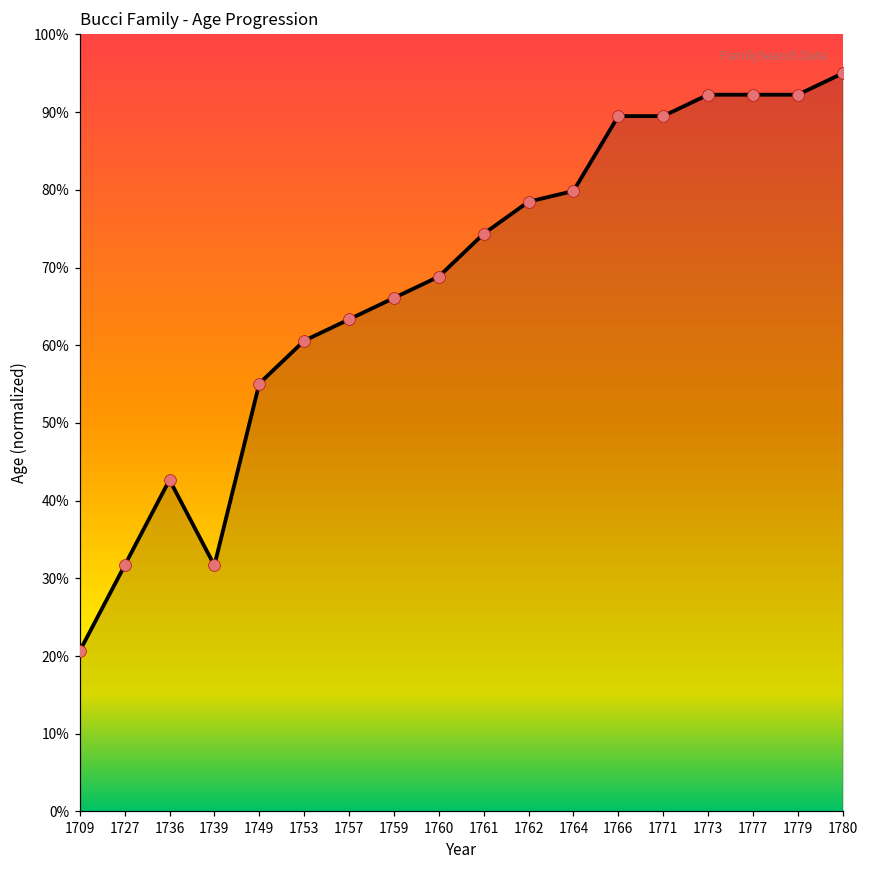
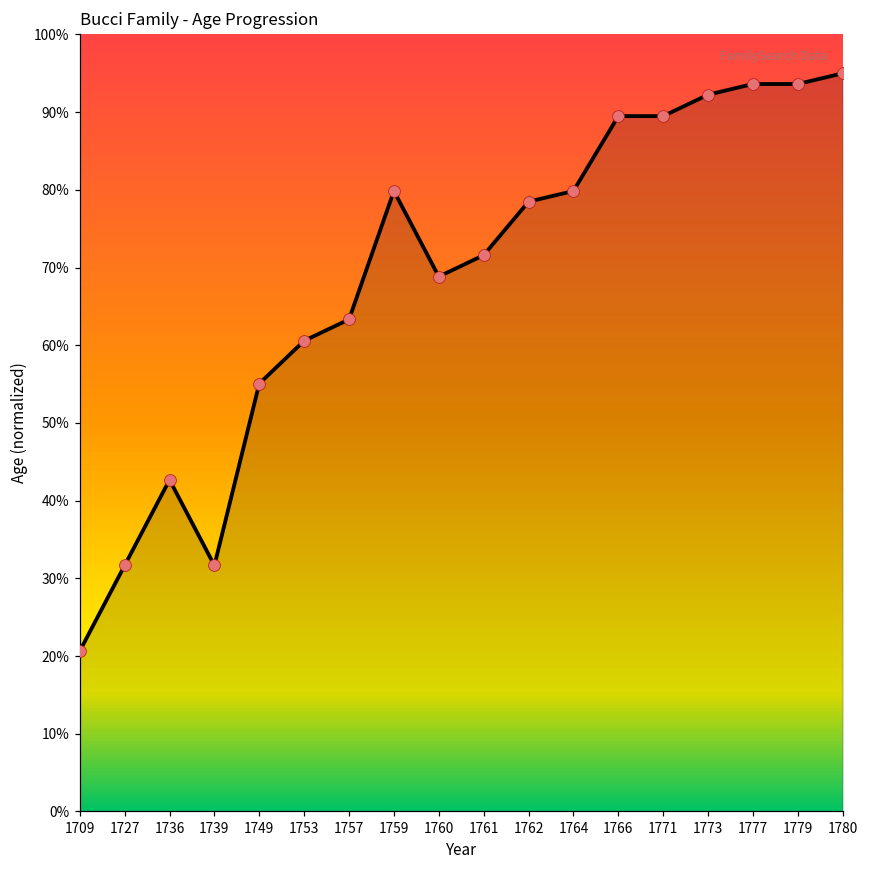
  {
    "1709": "21%",
    "1727": "32%",
    "1736": "43%",
    "1739": "32%",
    "1749": "55%",
    "1753": "61%",
    "1757": "63%",
-   "1759": "66%",
+   "1759": "80%",
    "1760": "69%",
-   "1761": "74%",
+   "1761": "72%",
    "1762": "78%",
    "1764": "80%",
    "1766": "89%",
    "1771": "89%",
    "1773": "92%",
-   "1777": "92%",
-   "1779": "92%",
+   "1777": "94%",
+   "1779": "94%",
    "1780": "95%"
  }
